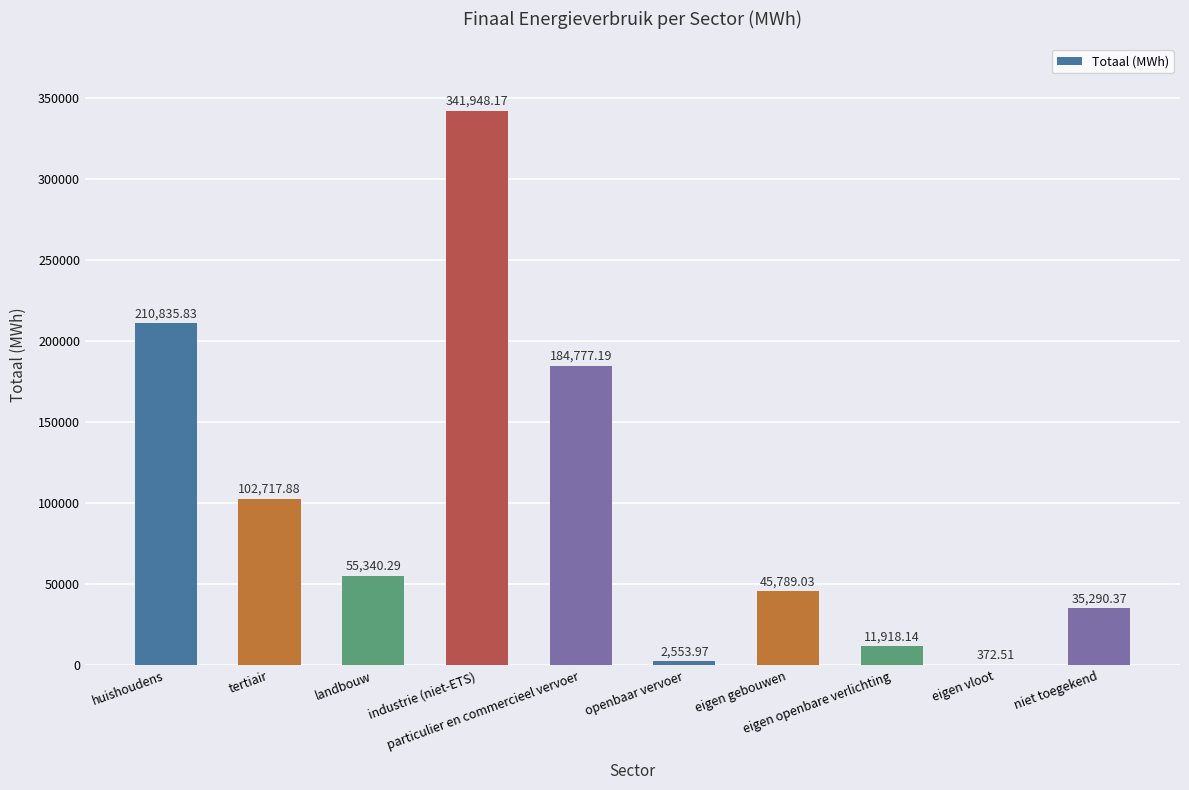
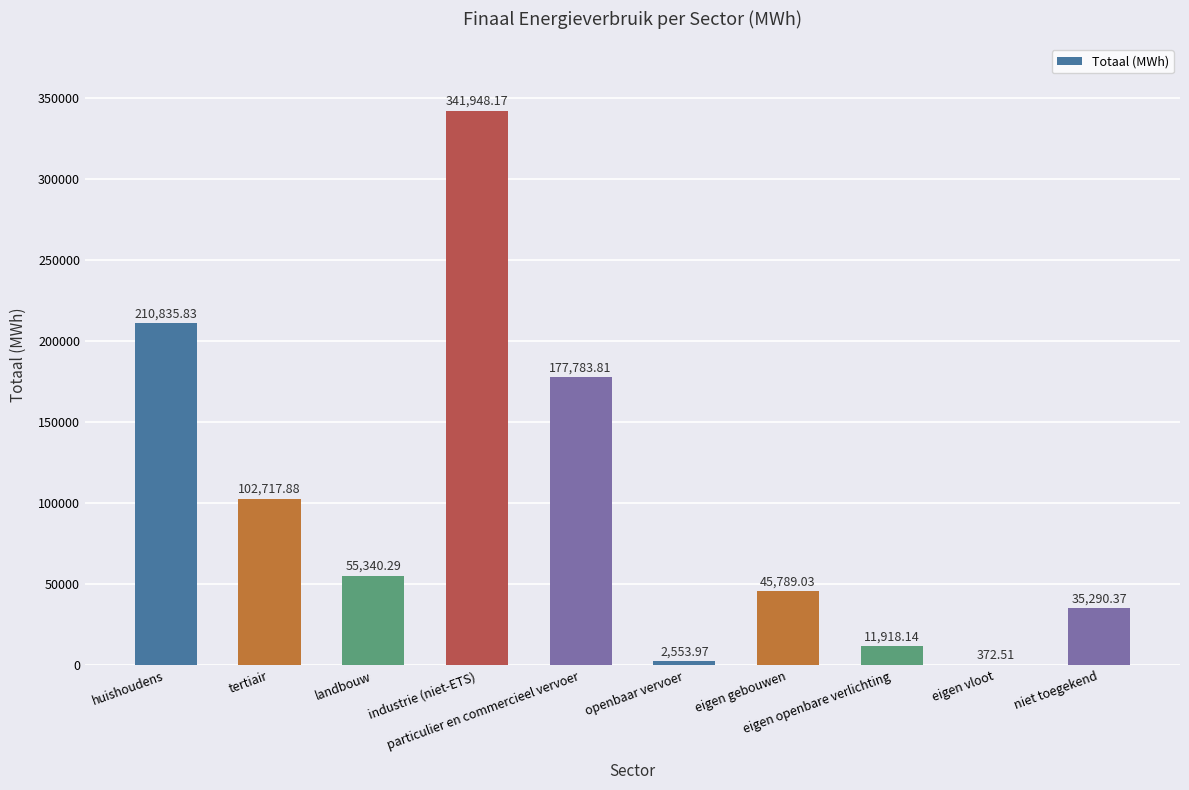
  {
    "huishoudens": "210,835.83",
    "tertiair": "102,717.88",
    "landbouw": "55,340.29",
    "industrie (niet-ETS)": "341,948.17",
-   "particulier en commercieel vervoer": "184,777.19",
+   "particulier en commercieel vervoer": "177,783.81",
    "openbaar vervoer": "2,553.97",
    "eigen gebouwen": "45,789.03",
    "eigen openbare verlichting": "11,918.14",
    "eigen vloot": "372.51",
    "niet toegekend": "35,290.37"
  }
